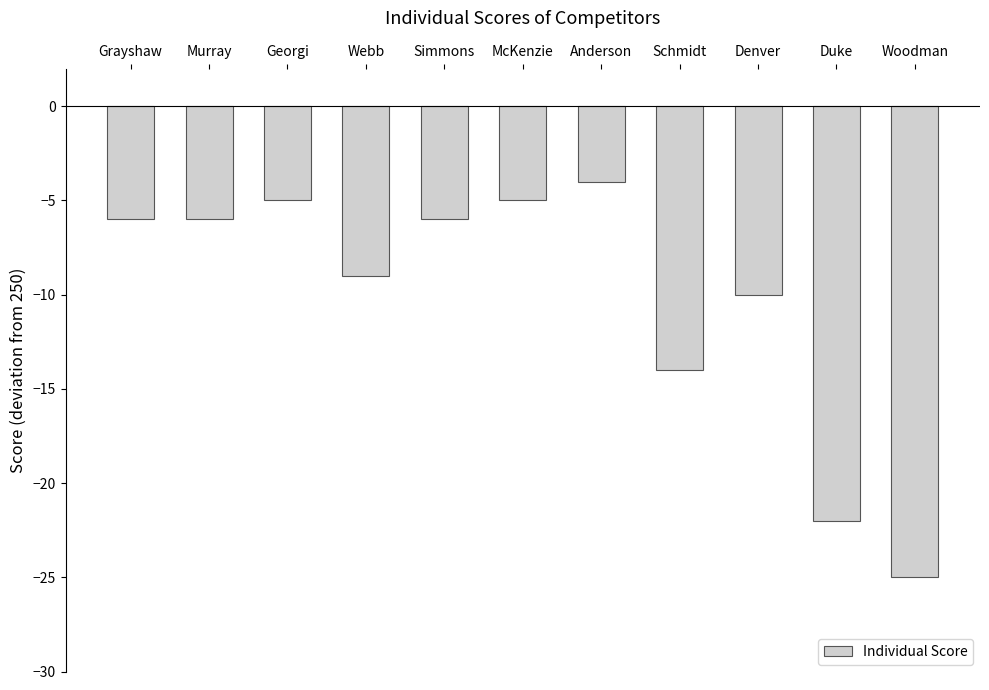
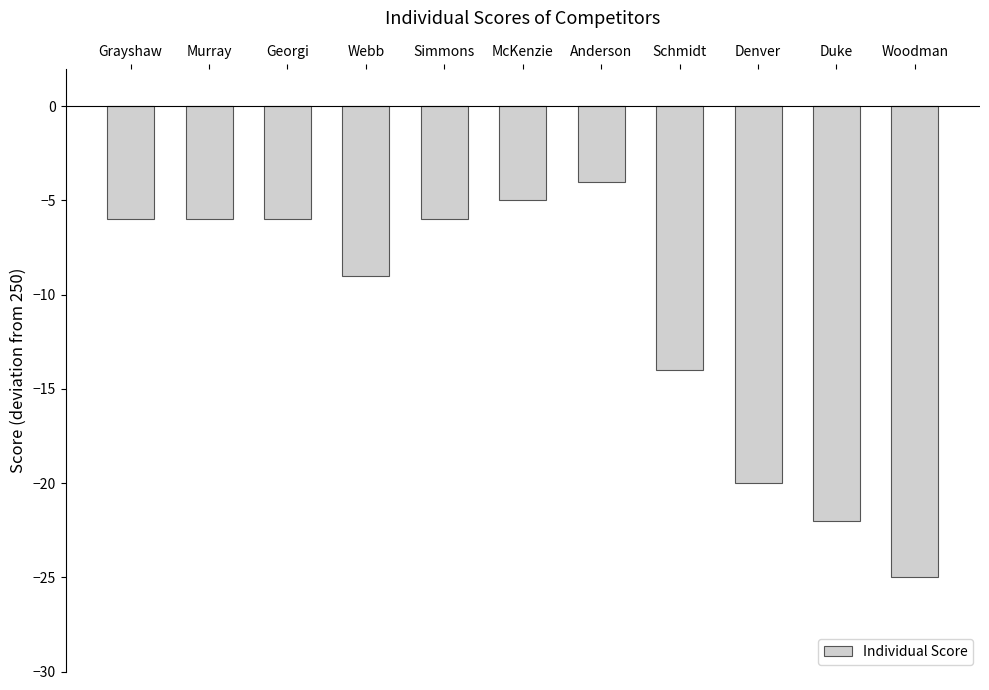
  {
    "Grayshaw": -6.0,
    "Murray": -6.0,
-   "Georgi": -5.0,
+   "Georgi": -6.0,
    "Webb": -9.0,
    "Simmons": -6.0,
    "McKenzie": -5.0,
    "Anderson": -4.0,
    "Schmidt": -14.0,
-   "Denver": -10.0,
+   "Denver": -20.0,
    "Duke": -22.0,
    "Woodman": -25.0
  }
